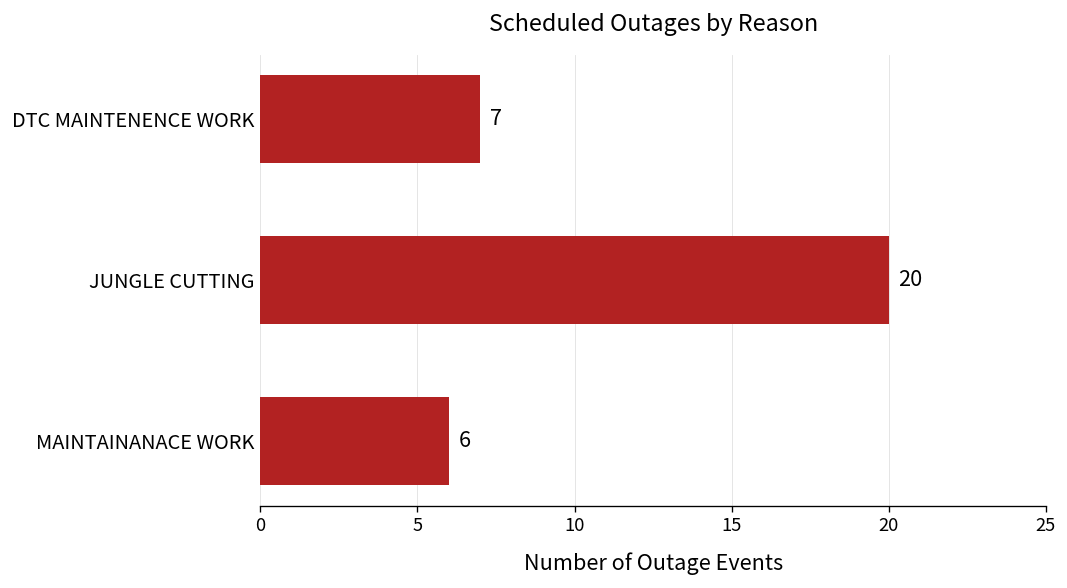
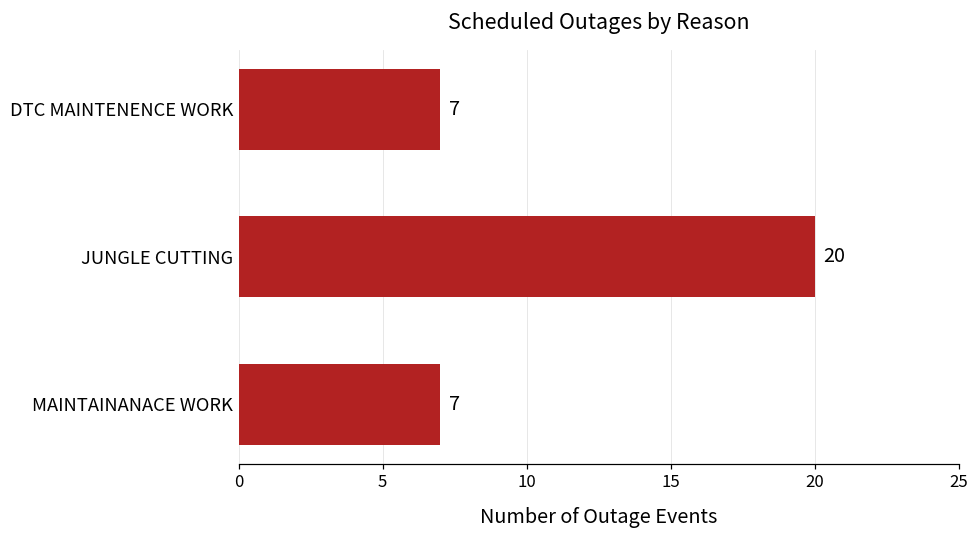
  {
    "DTC MAINTENENCE WORK": 7,
    "JUNGLE CUTTING": 20,
-   "MAINTAINANACE WORK": 6
+   "MAINTAINANACE WORK": 7
  }
